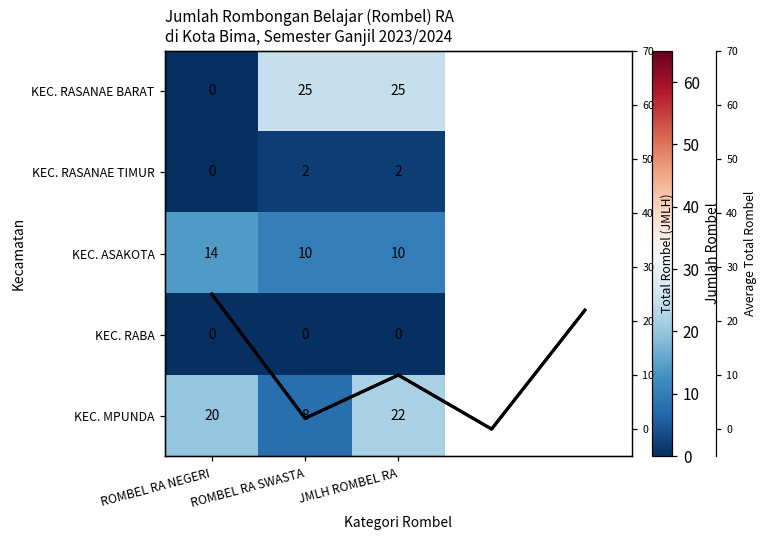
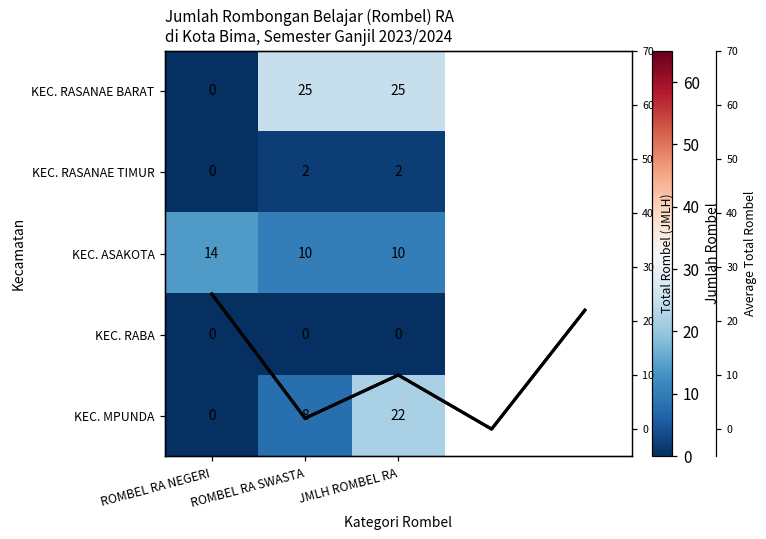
  {
    "KEC. RASANAE BARAT": {
      "ROMBEL RA NEGERI": 0,
      "ROMBEL RA SWASTA": 25,
      "JMLH ROMBEL RA": 25
    },
    "KEC. RASANAE TIMUR": {
      "ROMBEL RA NEGERI": 0,
      "ROMBEL RA SWASTA": 2,
      "JMLH ROMBEL RA": 2
    },
    "KEC. ASAKOTA": {
      "ROMBEL RA NEGERI": 14,
      "ROMBEL RA SWASTA": 10,
      "JMLH ROMBEL RA": 10
    },
    "KEC. RABA": {
      "ROMBEL RA NEGERI": 0,
      "ROMBEL RA SWASTA": 0,
      "JMLH ROMBEL RA": 0
    },
    "KEC. MPUNDA": {
-     "ROMBEL RA NEGERI": 20,
+     "ROMBEL RA NEGERI": 0,
      "JMLH ROMBEL RA": 22
    }
  }
